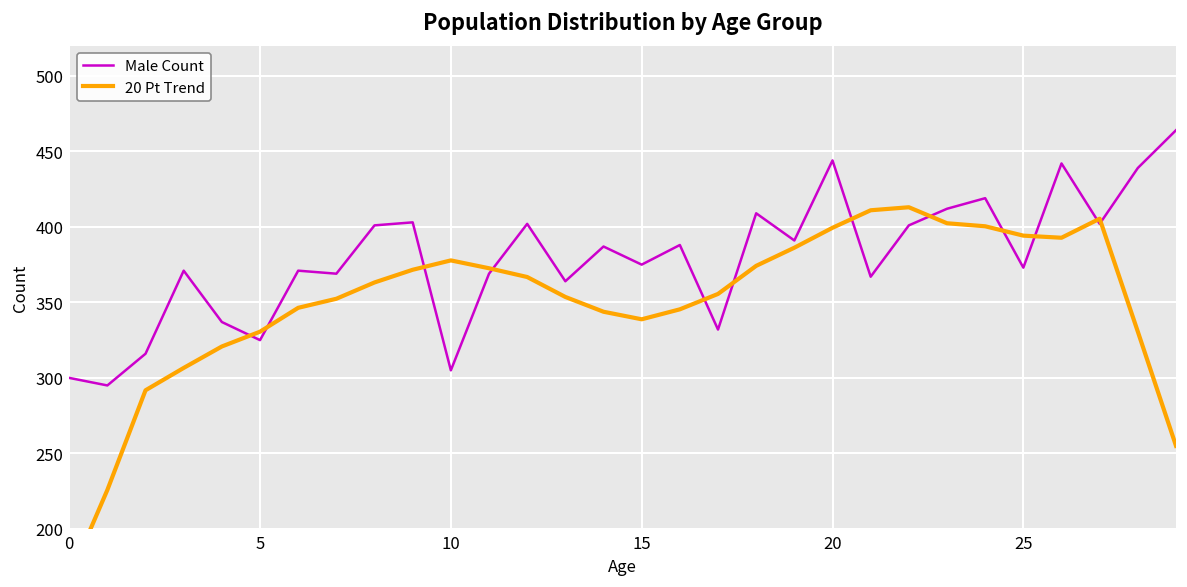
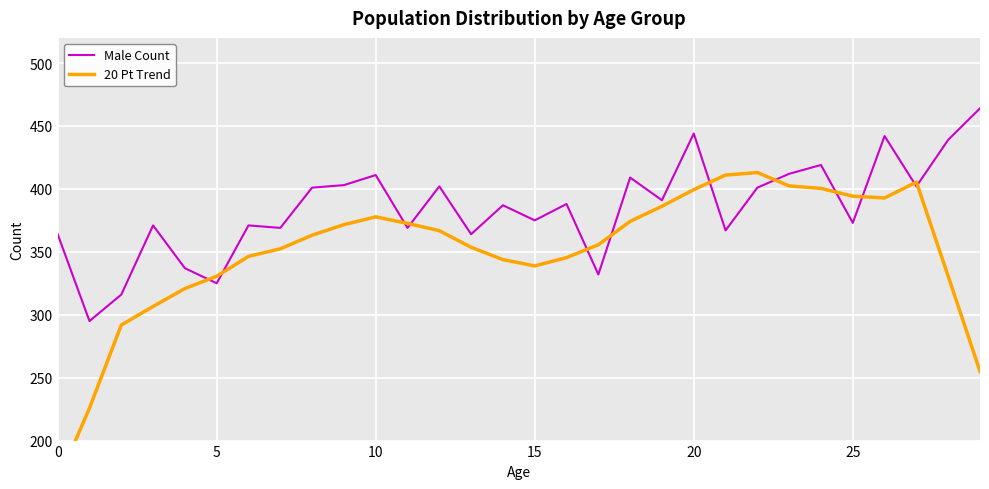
  {
    "Male Count": {
-     "0": 300,
+     "0": 364,
      "5": 325,
-     "10": 305,
+     "10": 411,
      "15": 375,
      "20": 444,
      "25": 373
    },
    "20 Pt Trend": {
      "5": 331,
      "10": 378,
      "15": 339,
      "20": 399,
      "25": 394
    }
  }
